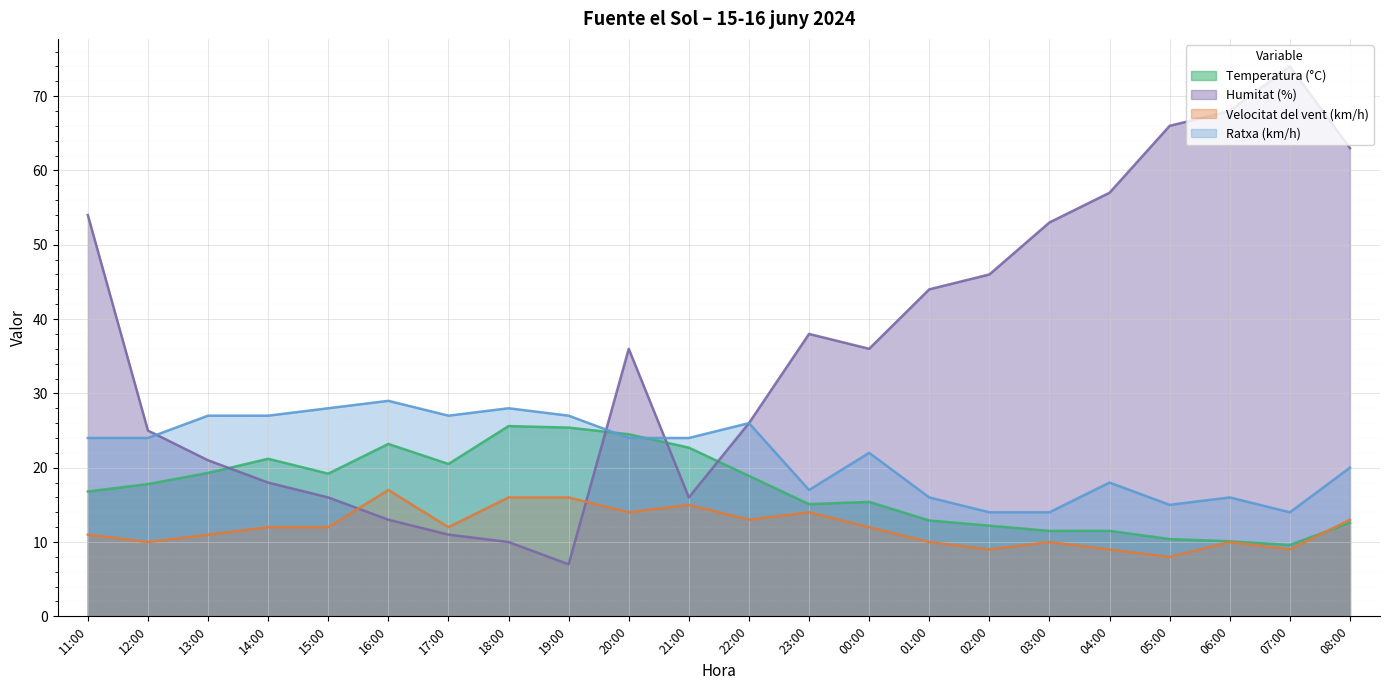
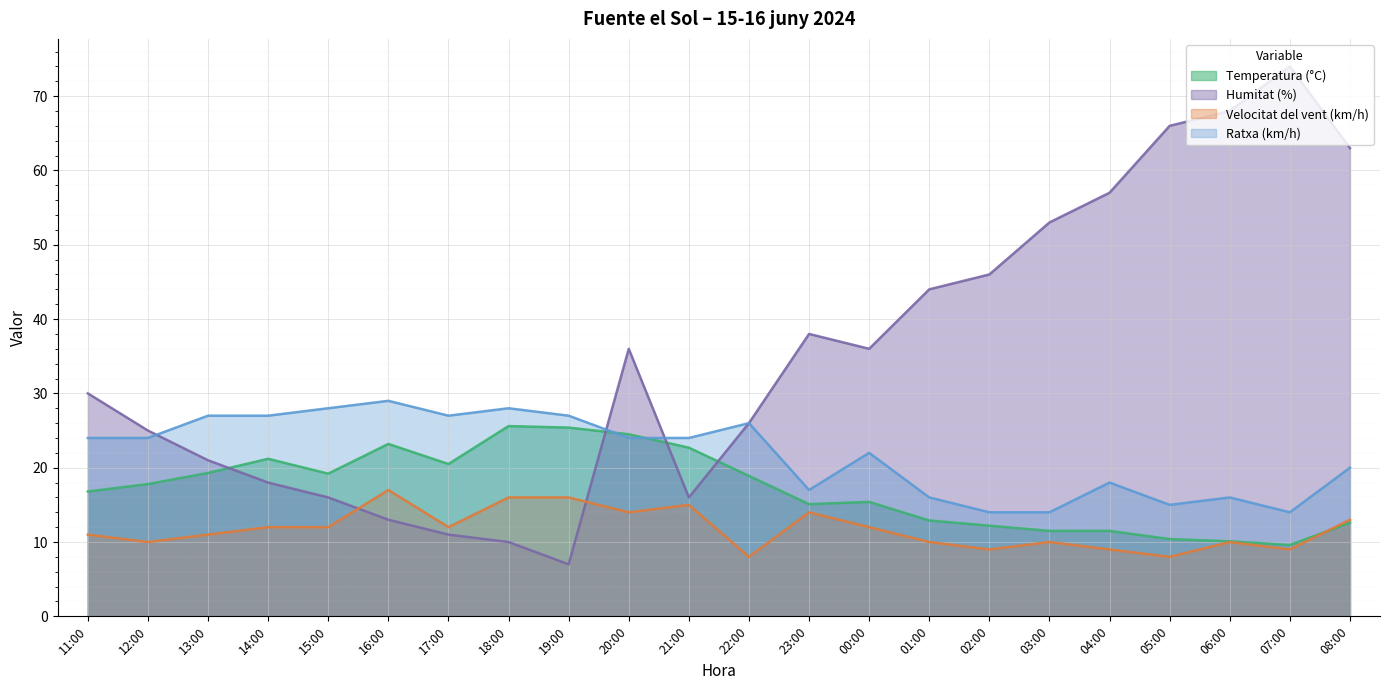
  {
    "Temperatura (°C)": {
      "11:00": 17,
      "12:00": 18,
      "13:00": 19,
      "14:00": 21,
      "15:00": 19,
      "16:00": 23,
      "17:00": 21,
      "18:00": 26,
      "19:00": 25,
      "20:00": 25,
      "21:00": 23,
      "22:00": 19,
      "23:00": 15,
      "00:00": 15,
      "01:00": 13,
      "02:00": 12,
      "03:00": 12,
      "04:00": 12,
      "05:00": 10,
      "07:00": 10,
      "08:00": 13
    },
    "Humitat (%)": {
-     "11:00": 54,
+     "11:00": 30,
      "12:00": 25,
      "13:00": 21,
      "14:00": 18,
      "15:00": 16,
      "16:00": 13,
      "17:00": 11,
      "18:00": 10,
      "19:00": 7,
      "20:00": 36,
      "21:00": 16,
      "23:00": 38,
      "00:00": 36,
      "01:00": 44,
      "02:00": 46,
      "03:00": 53,
      "04:00": 57,
      "05:00": 66,
      "08:00": 63
    },
    "Velocitat del vent (km/h)": {
      "11:00": 11,
      "12:00": 10,
      "13:00": 11,
      "14:00": 12,
      "15:00": 12,
      "16:00": 17,
      "17:00": 12,
      "18:00": 16,
      "19:00": 16,
      "20:00": 14,
      "21:00": 15,
-     "22:00": 13,
+     "22:00": 8,
      "23:00": 14,
      "00:00": 12,
      "01:00": 10,
      "02:00": 9,
      "03:00": 10,
      "04:00": 9,
      "05:00": 8,
      "07:00": 9,
      "08:00": 13
    },
    "Ratxa (km/h)": {
      "11:00": 24,
      "12:00": 24,
      "13:00": 27,
      "14:00": 27,
      "15:00": 28,
      "16:00": 29,
      "17:00": 27,
      "18:00": 28,
      "19:00": 27,
      "20:00": 24,
      "21:00": 24,
      "23:00": 17,
      "00:00": 22,
      "01:00": 16,
      "02:00": 14,
      "03:00": 14,
      "04:00": 18,
      "05:00": 15,
      "06:00": 16,
      "07:00": 14,
      "08:00": 20
    }
  }
